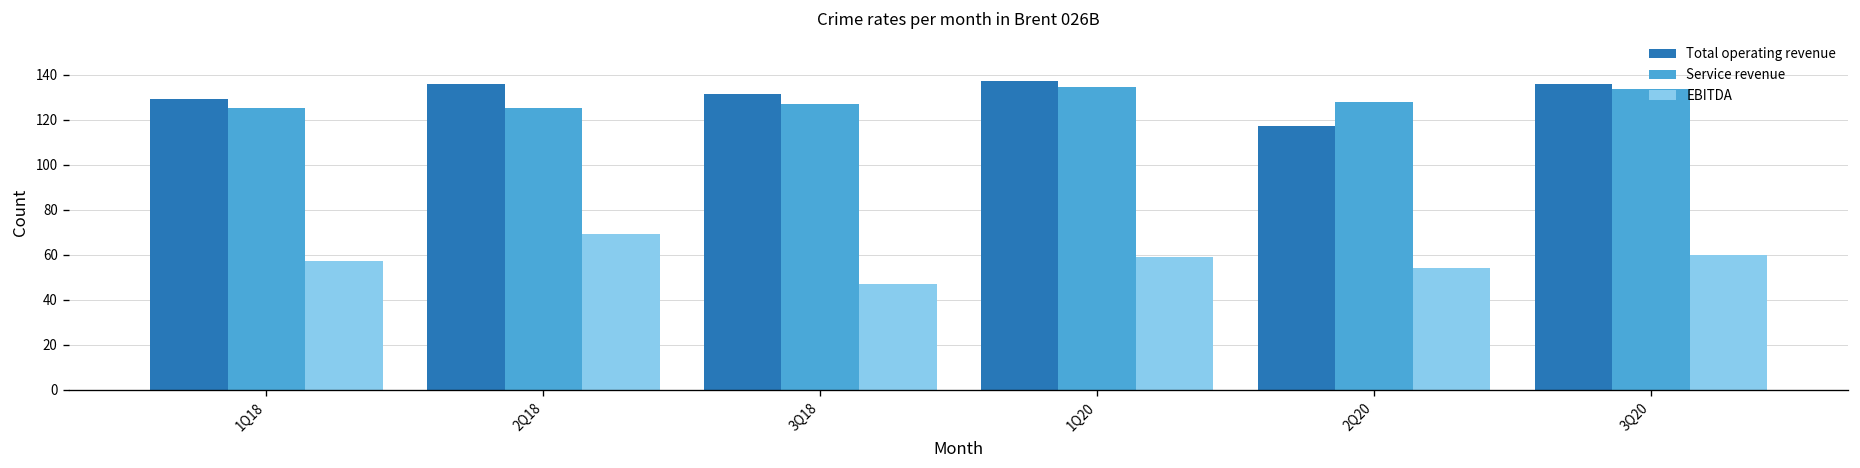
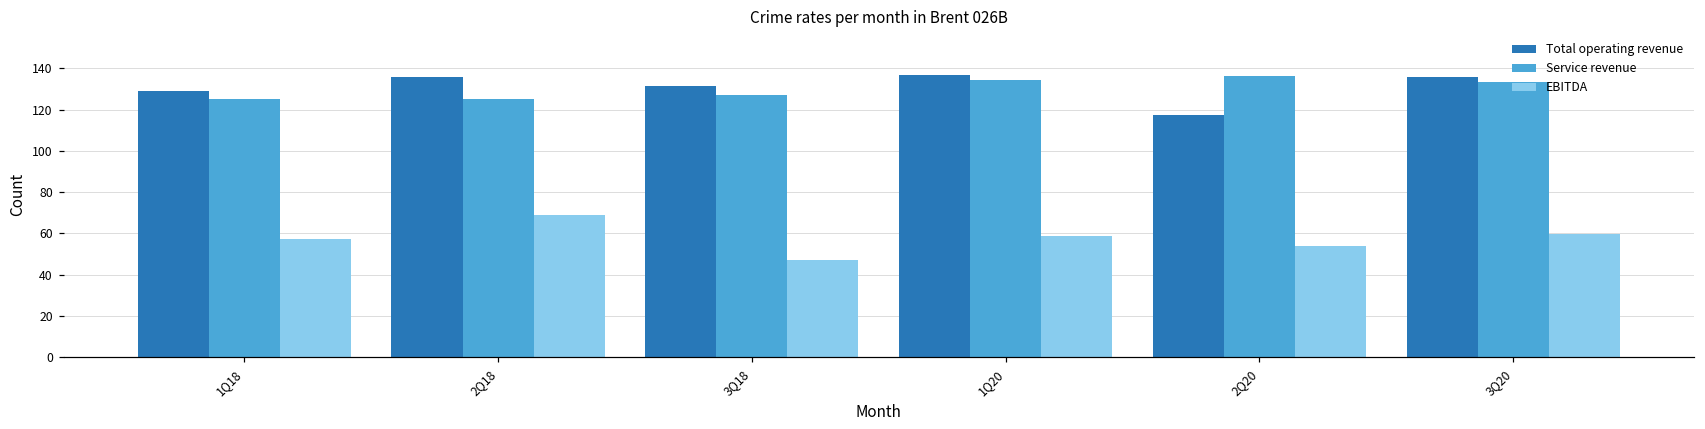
  {
    "Total operating revenue": {
      "1Q18": 129,
      "2Q18": 136,
      "3Q18": 131,
      "1Q20": 137,
      "2Q20": 117,
      "3Q20": 136
    },
    "Service revenue": {
      "1Q18": 125,
      "2Q18": 125,
      "3Q18": 127,
      "1Q20": 134,
-     "2Q20": 128,
+     "2Q20": 136,
      "3Q20": 133
    },
    "EBITDA": {
      "1Q18": 57,
      "2Q18": 69,
      "3Q18": 47,
      "1Q20": 59,
      "2Q20": 54,
      "3Q20": 60
    }
  }
